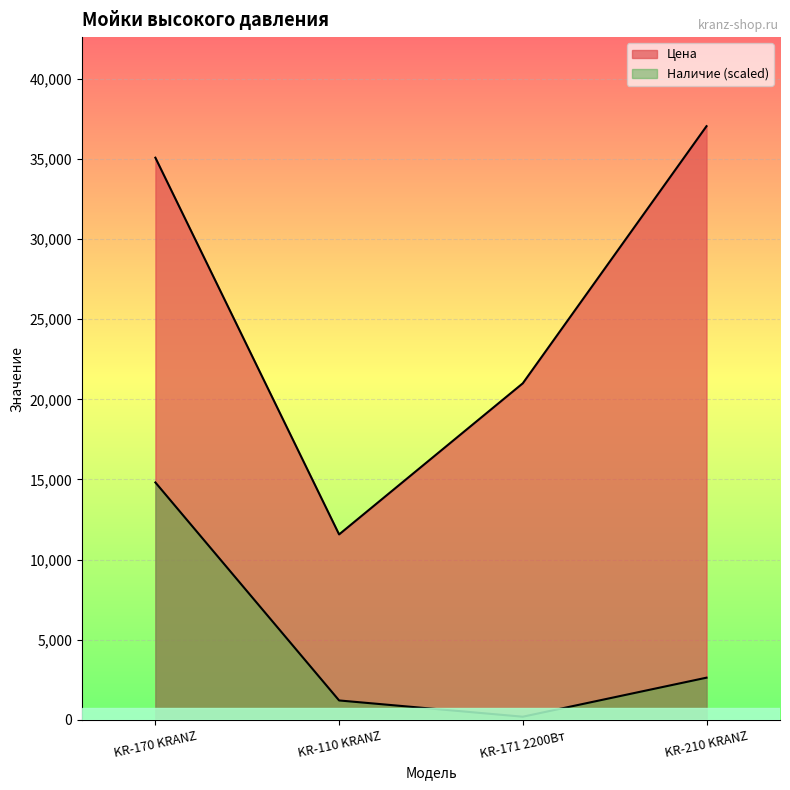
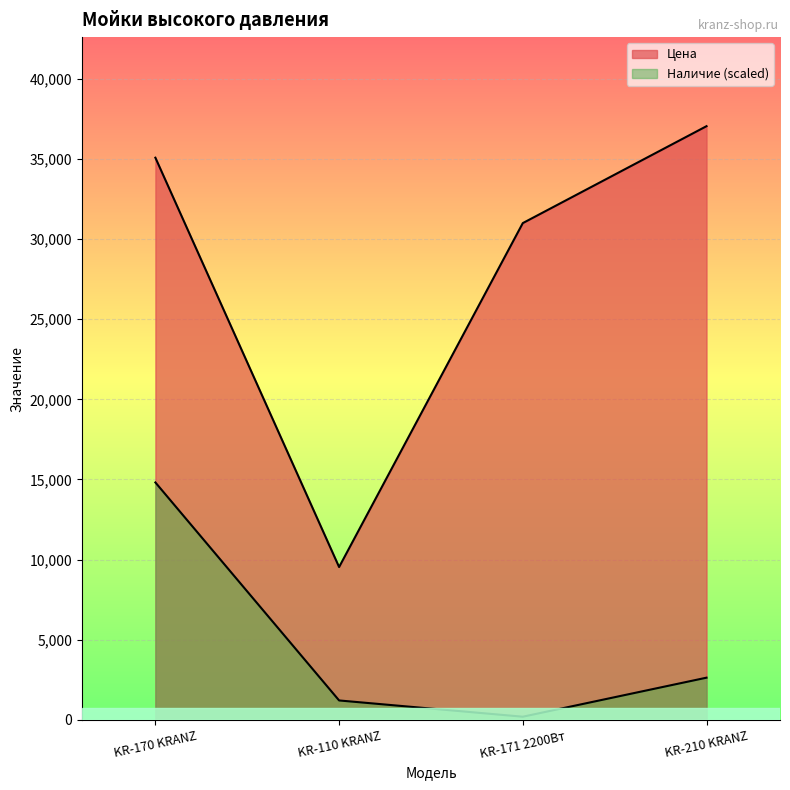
  {
    "Цена": {
      "KR-170 KRANZ": "35,100",
-     "KR-110 KRANZ": "11,600",
-     "KR-171 2200Вт": "21,000",
+     "KR-110 KRANZ": "9,500",
+     "KR-171 2200Вт": "31,000",
      "KR-210 KRANZ": "37,000"
    },
    "Наличие (scaled)": {
      "KR-170 KRANZ": "14,800",
      "KR-110 KRANZ": "1,200",
      "KR-210 KRANZ": "2,600"
    }
  }
